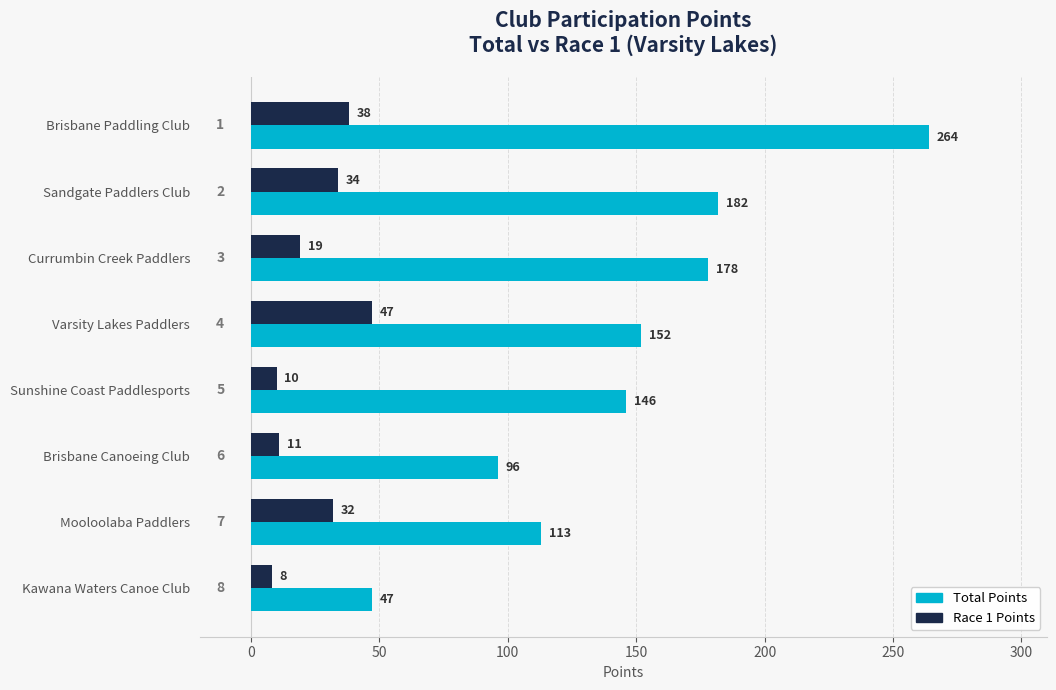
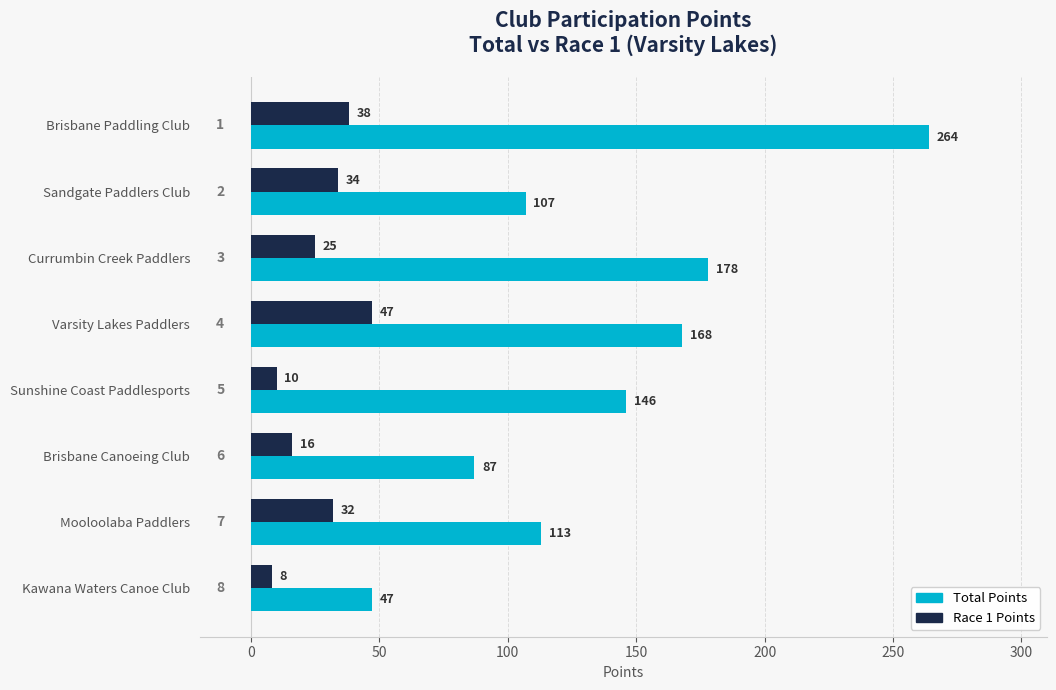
  {
    "Total Points": {
      "Brisbane Paddling Club": 264,
-     "Sandgate Paddlers Club": 182,
+     "Sandgate Paddlers Club": 107,
      "Currumbin Creek Paddlers": 178,
-     "Varsity Lakes Paddlers": 152,
+     "Varsity Lakes Paddlers": 168,
      "Sunshine Coast Paddlesports": 146,
-     "Brisbane Canoeing Club": 96,
+     "Brisbane Canoeing Club": 87,
      "Mooloolaba Paddlers": 113,
      "Kawana Waters Canoe Club": 47
    },
    "Race 1 Points": {
      "Brisbane Paddling Club": 38,
      "Sandgate Paddlers Club": 34,
-     "Currumbin Creek Paddlers": 19,
+     "Currumbin Creek Paddlers": 25,
      "Varsity Lakes Paddlers": 47,
      "Sunshine Coast Paddlesports": 10,
-     "Brisbane Canoeing Club": 11,
+     "Brisbane Canoeing Club": 16,
      "Mooloolaba Paddlers": 32,
      "Kawana Waters Canoe Club": 8
    }
  }
